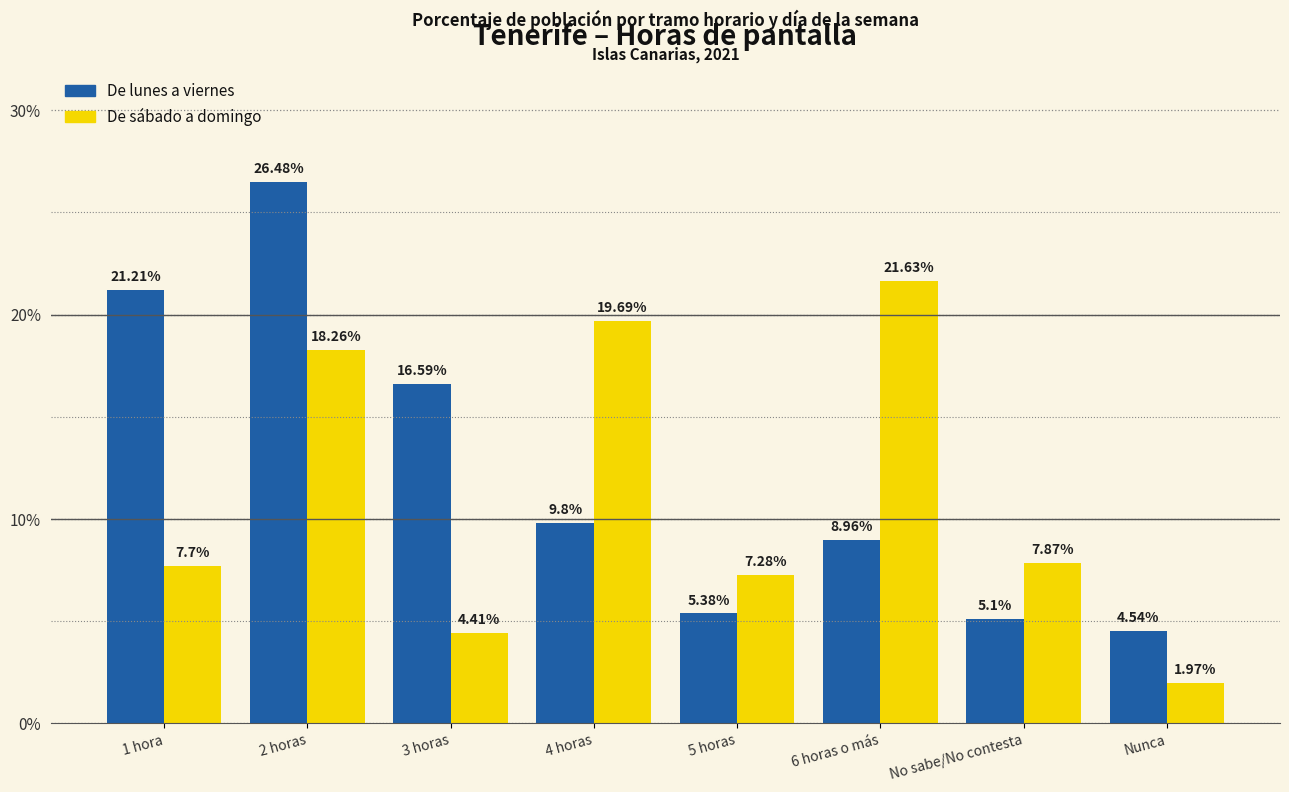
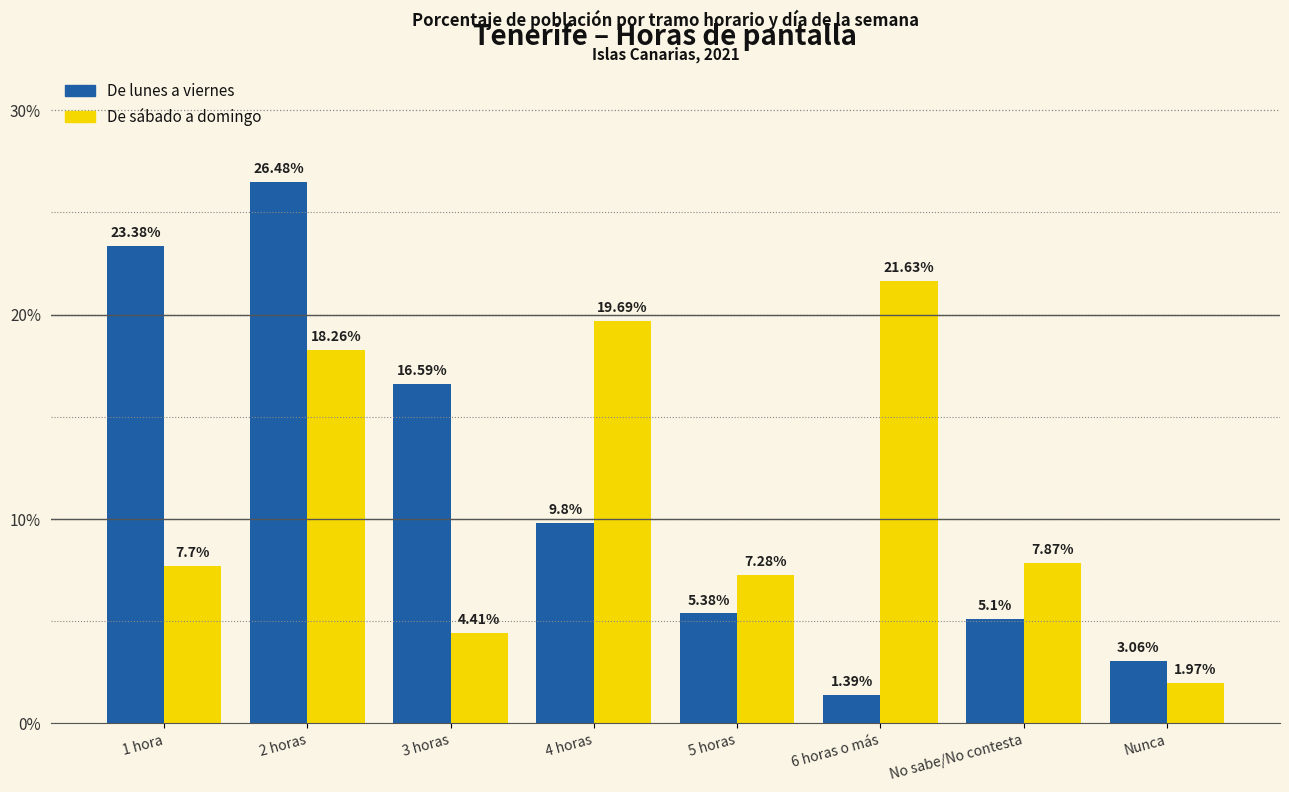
  {
    "De lunes a viernes": {
-     "1 hora": "21.21%",
+     "1 hora": "23.38%",
      "2 horas": "26.48%",
      "3 horas": "16.59%",
      "4 horas": "9.8%",
      "5 horas": "5.38%",
-     "6 horas o más": "8.96%",
+     "6 horas o más": "1.39%",
      "No sabe/No contesta": "5.1%",
-     "Nunca": "4.54%"
+     "Nunca": "3.06%"
    },
    "De sábado a domingo": {
      "1 hora": "7.7%",
      "2 horas": "18.26%",
      "3 horas": "4.41%",
      "4 horas": "19.69%",
      "5 horas": "7.28%",
      "6 horas o más": "21.63%",
      "No sabe/No contesta": "7.87%",
      "Nunca": "1.97%"
    }
  }
